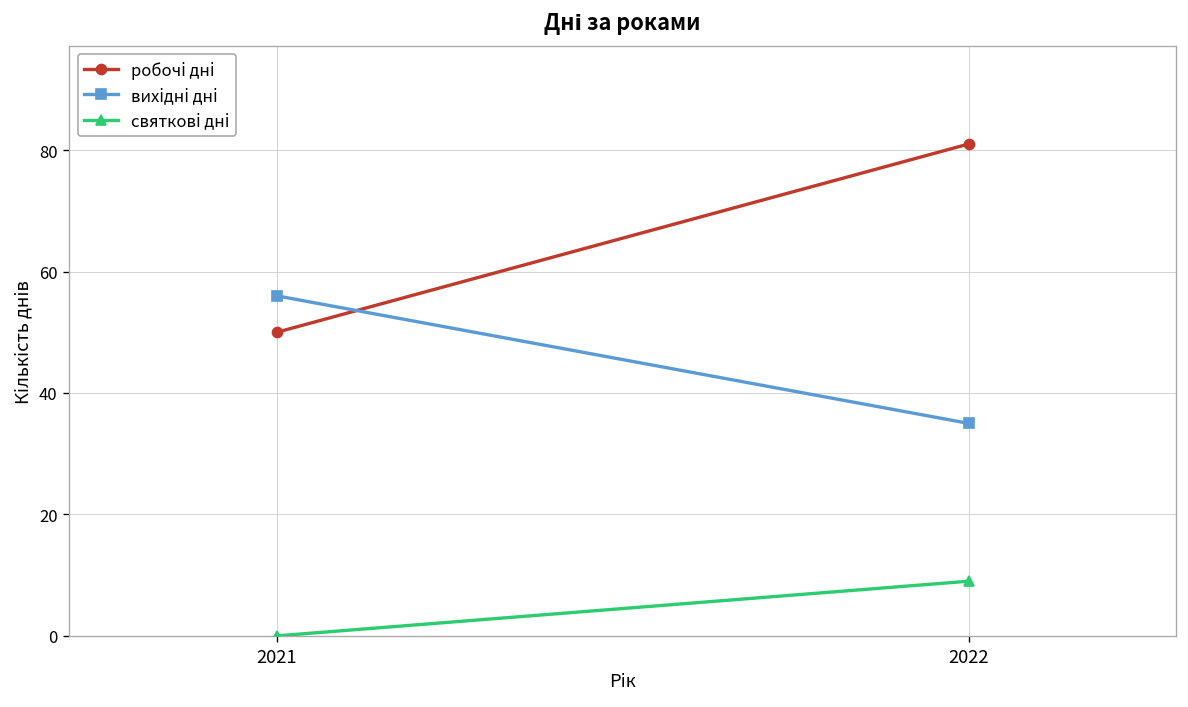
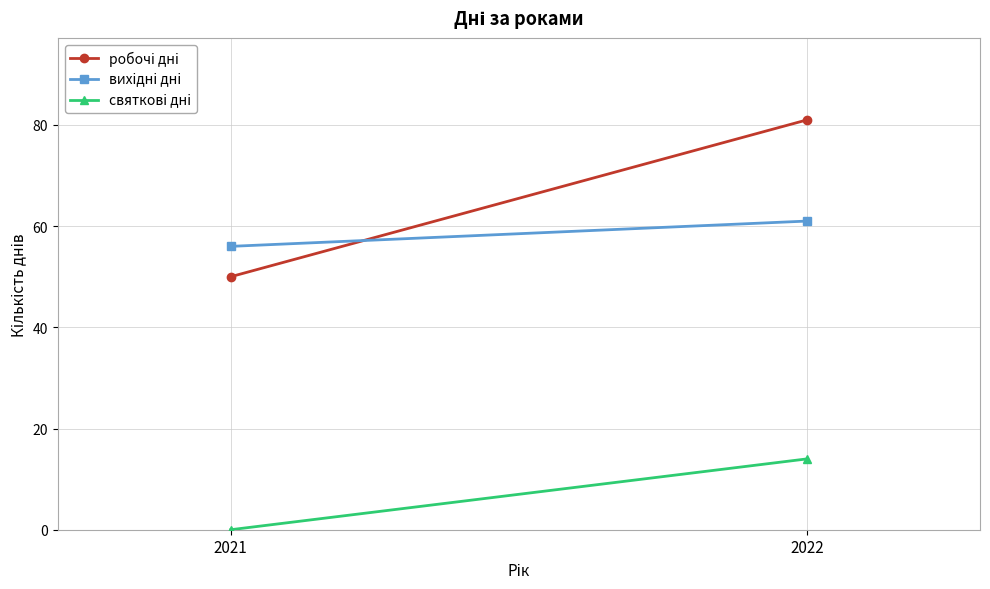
  {
    "робочі дні": {
      "2021": 50,
      "2022": 81
    },
    "вихідні дні": {
      "2021": 56,
-     "2022": 35
+     "2022": 61
    },
    "святкові дні": {
      "2021": 0,
-     "2022": 9
+     "2022": 14
    }
  }
